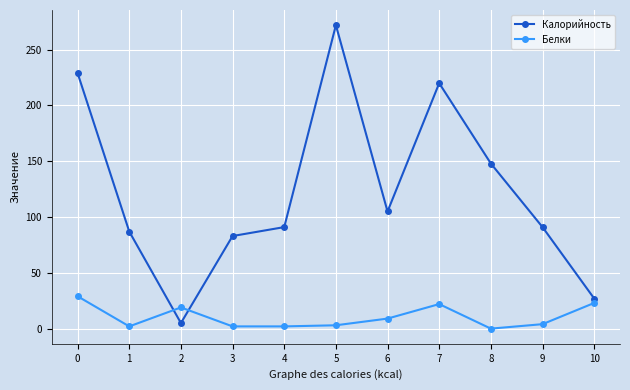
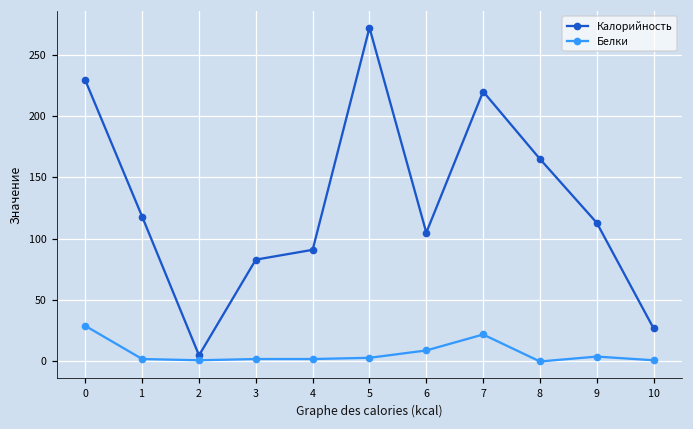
  {
    "Калорийность": {
      "0": 229,
-     "1": 87,
+     "1": 118,
      "2": 5,
      "3": 83,
      "4": 91,
      "5": 272,
      "6": 105,
      "7": 220,
-     "8": 148,
-     "9": 91,
+     "8": 165,
+     "9": 113,
      "10": 27
    },
    "Белки": {
      "0": 29,
      "1": 2,
-     "2": 19,
+     "2": 1,
      "3": 2,
      "4": 2,
      "5": 3,
      "6": 9,
      "7": 22,
      "8": 0,
      "9": 4,
-     "10": 23
+     "10": 1
    }
  }
